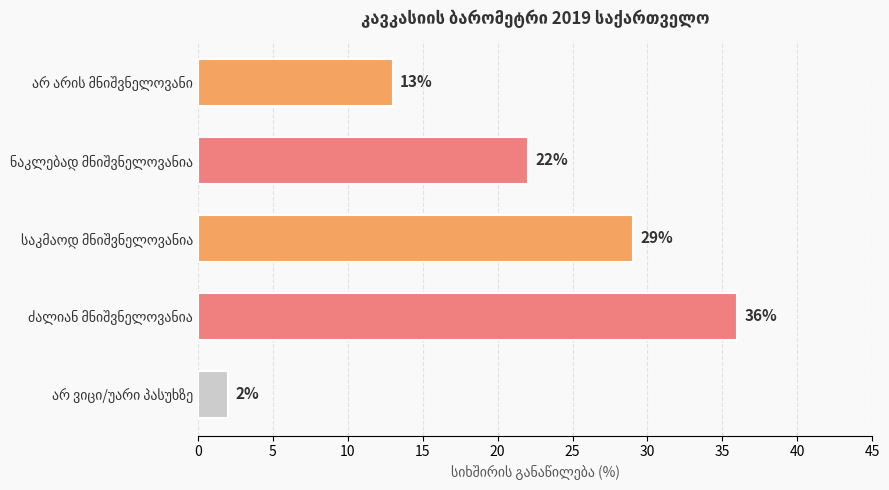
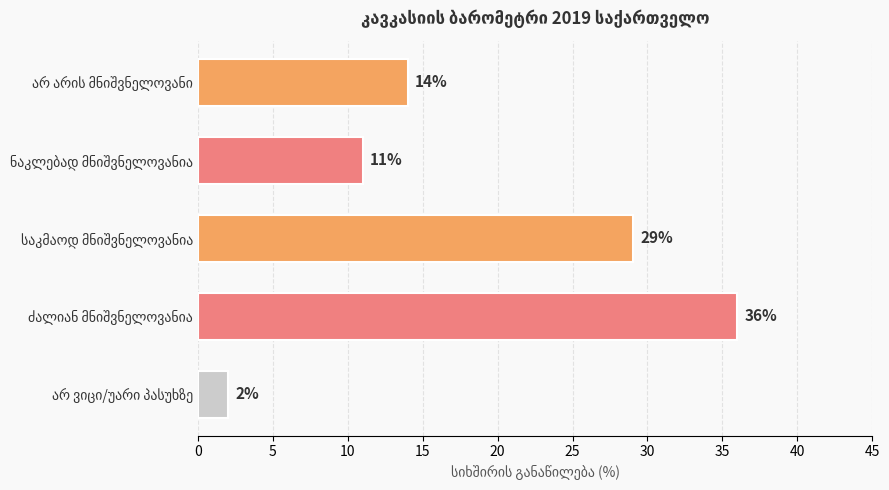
  {
-   "არ არის მნიშვნელოვანი": "13%",
-   "ნაკლებად მნიშვნელოვანია": "22%",
+   "არ არის მნიშვნელოვანი": "14%",
+   "ნაკლებად მნიშვნელოვანია": "11%",
    "საკმაოდ მნიშვნელოვანია": "29%",
    "ძალიან მნიშვნელოვანია": "36%",
    "არ ვიცი/უარი პასუხზე": "2%"
  }
